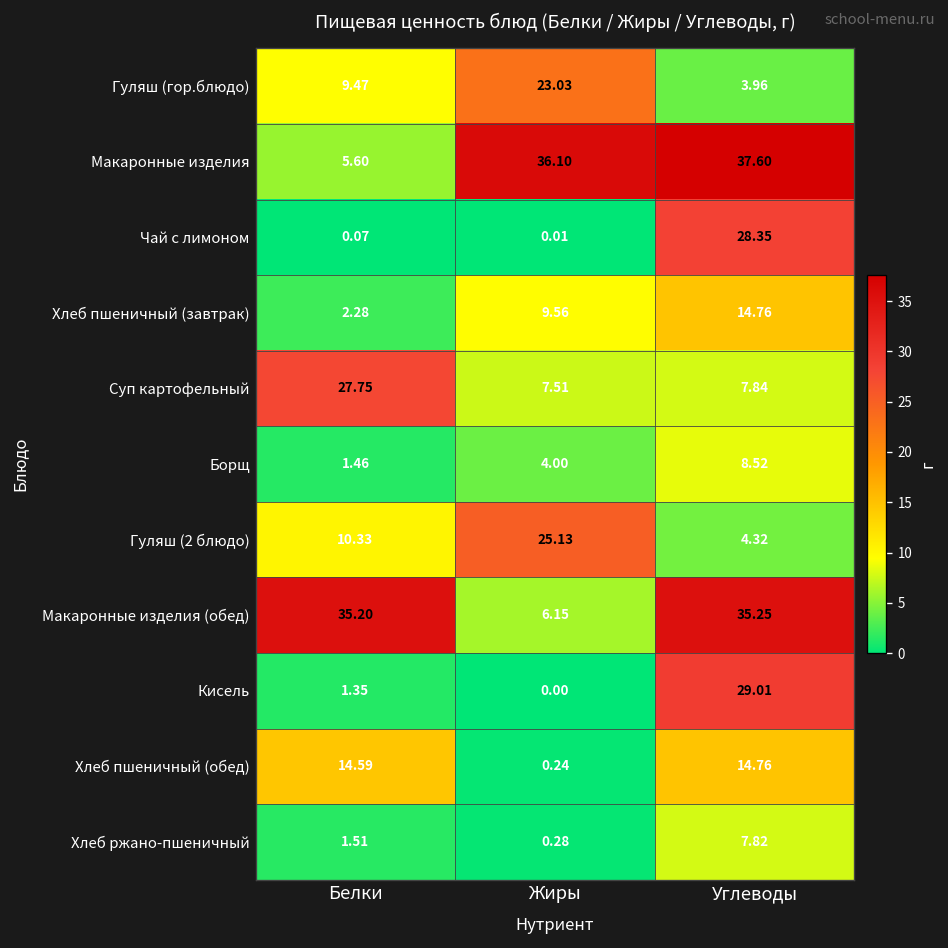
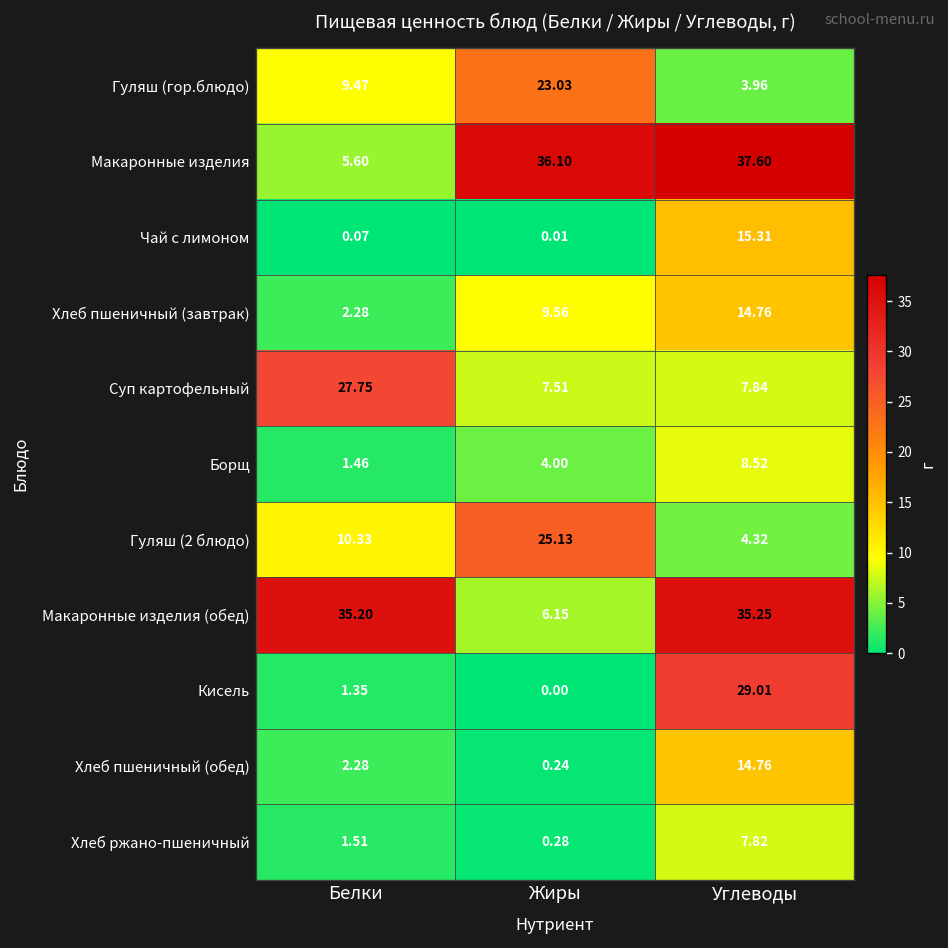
  {
    "Гуляш (гор.блюдо)": {
      "Белки": 9.47,
      "Жиры": 23.03,
      "Углеводы": 3.96
    },
    "Макаронные изделия": {
      "Белки": 5.60,
      "Жиры": 36.10,
      "Углеводы": 37.60
    },
    "Чай с лимоном": {
      "Белки": 0.07,
      "Жиры": 0.01,
-     "Углеводы": 28.35
+     "Углеводы": 15.31
    },
    "Хлеб пшеничный (завтрак)": {
      "Белки": 2.28,
      "Жиры": 9.56,
      "Углеводы": 14.76
    },
    "Суп картофельный": {
      "Белки": 27.75,
      "Жиры": 7.51,
      "Углеводы": 7.84
    },
    "Борщ": {
      "Белки": 1.46,
      "Жиры": 4.00,
      "Углеводы": 8.52
    },
    "Гуляш (2 блюдо)": {
      "Белки": 10.33,
      "Жиры": 25.13,
      "Углеводы": 4.32
    },
    "Макаронные изделия (обед)": {
      "Белки": 35.20,
      "Жиры": 6.15,
      "Углеводы": 35.25
    },
    "Кисель": {
      "Белки": 1.35,
      "Жиры": 0.00,
      "Углеводы": 29.01
    },
    "Хлеб пшеничный (обед)": {
-     "Белки": 14.59,
+     "Белки": 2.28,
      "Жиры": 0.24,
      "Углеводы": 14.76
    },
    "Хлеб ржано-пшеничный": {
      "Белки": 1.51,
      "Жиры": 0.28,
      "Углеводы": 7.82
    }
  }
